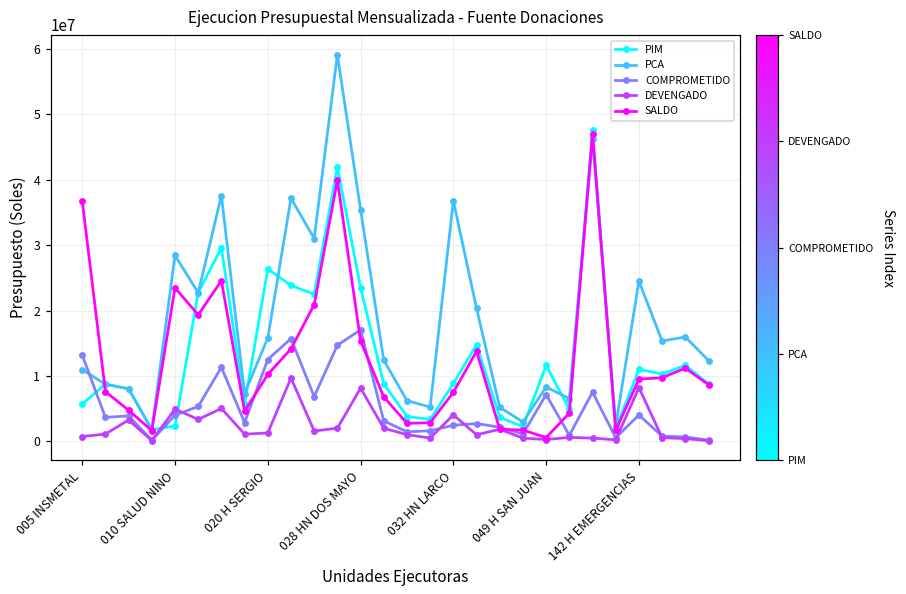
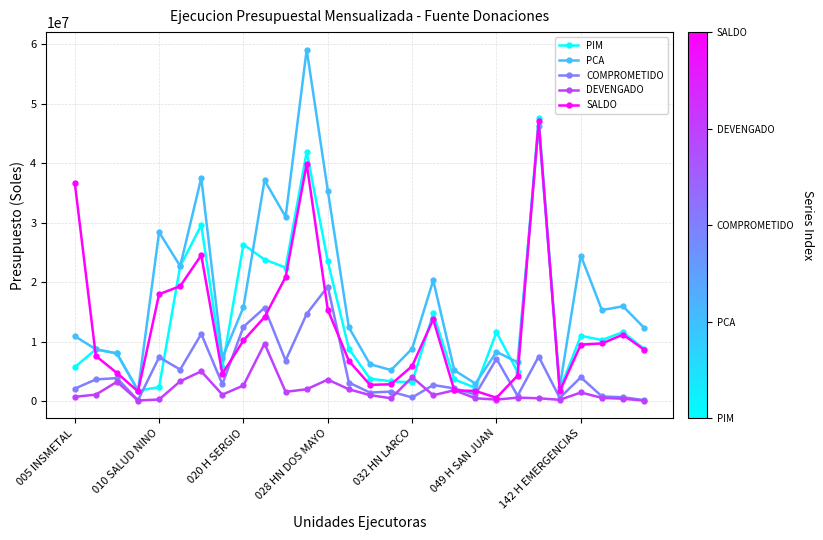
  {
    "PIM": {
      "005 INSMETAL": 6000000,
      "010 SALUD NINO": 2000000,
      "020 H SERGIO": 26000000,
      "028 HN DOS MAYO": 24000000,
-     "032 HN LARCO": 9000000,
+     "032 HN LARCO": 3000000,
      "049 H SAN JUAN": 12000000,
      "142 H EMERGENCIAS": 11000000
    },
    "PCA": {
      "005 INSMETAL": 11000000,
      "010 SALUD NINO": 28000000,
      "020 H SERGIO": 16000000,
      "028 HN DOS MAYO": 35000000,
-     "032 HN LARCO": 37000000,
+     "032 HN LARCO": 9000000,
      "049 H SAN JUAN": 8000000,
      "142 H EMERGENCIAS": 25000000
    },
    "COMPROMETIDO": {
-     "005 INSMETAL": 13000000,
-     "010 SALUD NINO": 4000000,
+     "005 INSMETAL": 2000000,
+     "010 SALUD NINO": 7000000,
      "020 H SERGIO": 13000000,
-     "028 HN DOS MAYO": 17000000,
-     "032 HN LARCO": 2000000,
+     "028 HN DOS MAYO": 19000000,
+     "032 HN LARCO": 1000000,
      "049 H SAN JUAN": 7000000,
      "142 H EMERGENCIAS": 4000000
    },
    "DEVENGADO": {
      "005 INSMETAL": 1000000,
-     "010 SALUD NINO": 5000000,
-     "020 H SERGIO": 1000000,
-     "028 HN DOS MAYO": 8000000,
+     "010 SALUD NINO": 0,
+     "020 H SERGIO": 3000000,
+     "028 HN DOS MAYO": 4000000,
      "032 HN LARCO": 4000000,
-     "142 H EMERGENCIAS": 8000000
+     "142 H EMERGENCIAS": 1000000
    },
    "SALDO": {
      "005 INSMETAL": 37000000,
-     "010 SALUD NINO": 23000000,
+     "010 SALUD NINO": 18000000,
      "020 H SERGIO": 10000000,
      "028 HN DOS MAYO": 15000000,
-     "032 HN LARCO": 7000000,
+     "032 HN LARCO": 6000000,
      "142 H EMERGENCIAS": 10000000
    }
  }
